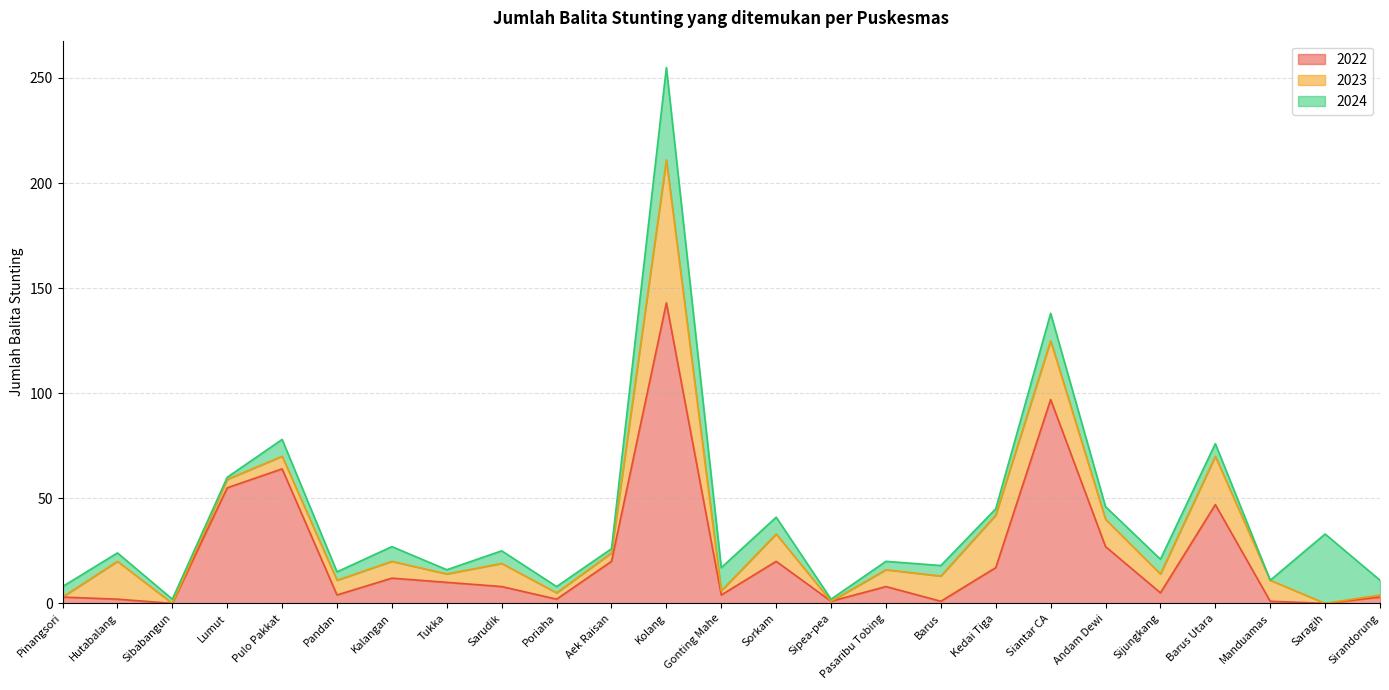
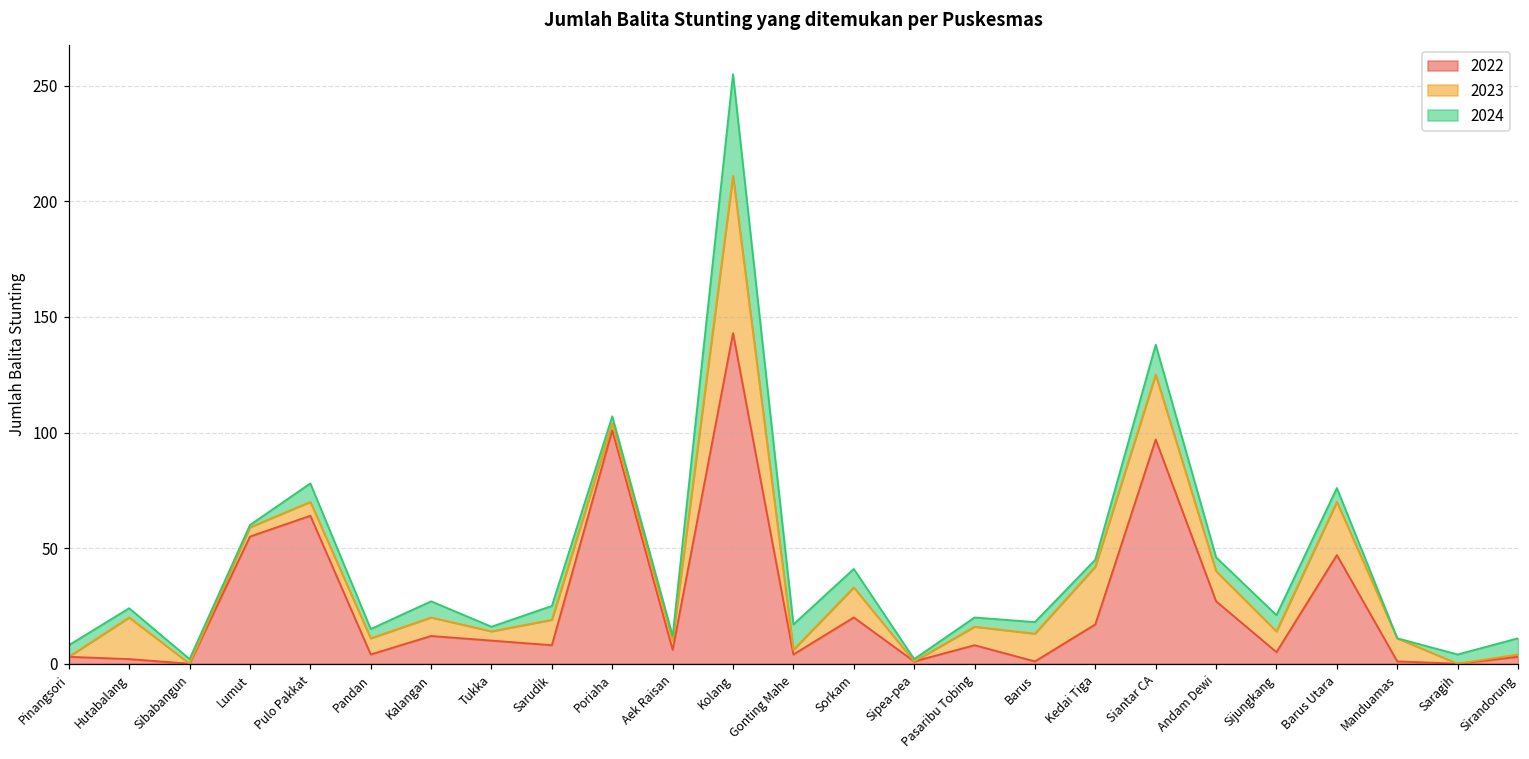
  {
    "2022": {
      "Hutabalang": 2,
      "Lumut": 55,
      "Pulo Pakkat": 64,
      "Pandan": 4,
      "Kalangan": 12,
      "Tukka": 10,
      "Sarudik": 8,
-     "Poriaha": 2,
-     "Aek Raisan": 20,
+     "Poriaha": 101,
+     "Aek Raisan": 6,
      "Kolang": 143,
      "Gonting Mahe": 4,
      "Sorkam": 20,
      "Pasaribu Tobing": 8,
      "Barus": 1,
      "Kedai Tiga": 17,
      "Siantar CA": 97,
      "Andam Dewi": 27,
      "Sijungkang": 5,
      "Barus Utara": 47,
      "Manduamas": 1
    },
    "2023": {
      "Hutabalang": 18,
      "Pulo Pakkat": 6,
      "Pandan": 7,
      "Kalangan": 8,
      "Tukka": 4,
      "Sarudik": 11,
      "Poriaha": 3,
      "Aek Raisan": 4,
      "Kolang": 68,
      "Gonting Mahe": 2,
      "Sorkam": 13,
      "Pasaribu Tobing": 8,
      "Barus": 12,
      "Kedai Tiga": 25,
      "Siantar CA": 28,
      "Andam Dewi": 13,
      "Sijungkang": 9,
      "Barus Utara": 23
    },
    "2024": {
      "Pinangsori": 5,
      "Hutabalang": 4,
      "Sibabangun": 2,
      "Pulo Pakkat": 8,
      "Pandan": 4,
      "Kalangan": 7,
      "Tukka": 2,
      "Sarudik": 6,
      "Poriaha": 3,
      "Aek Raisan": 2,
      "Kolang": 44,
      "Gonting Mahe": 11,
      "Sorkam": 8,
      "Pasaribu Tobing": 4,
      "Barus": 5,
      "Kedai Tiga": 3,
      "Siantar CA": 13,
      "Andam Dewi": 6,
      "Sijungkang": 7,
      "Barus Utara": 6,
-     "Saragih": 33,
+     "Saragih": 4,
      "Sirandorung": 7
    }
  }
